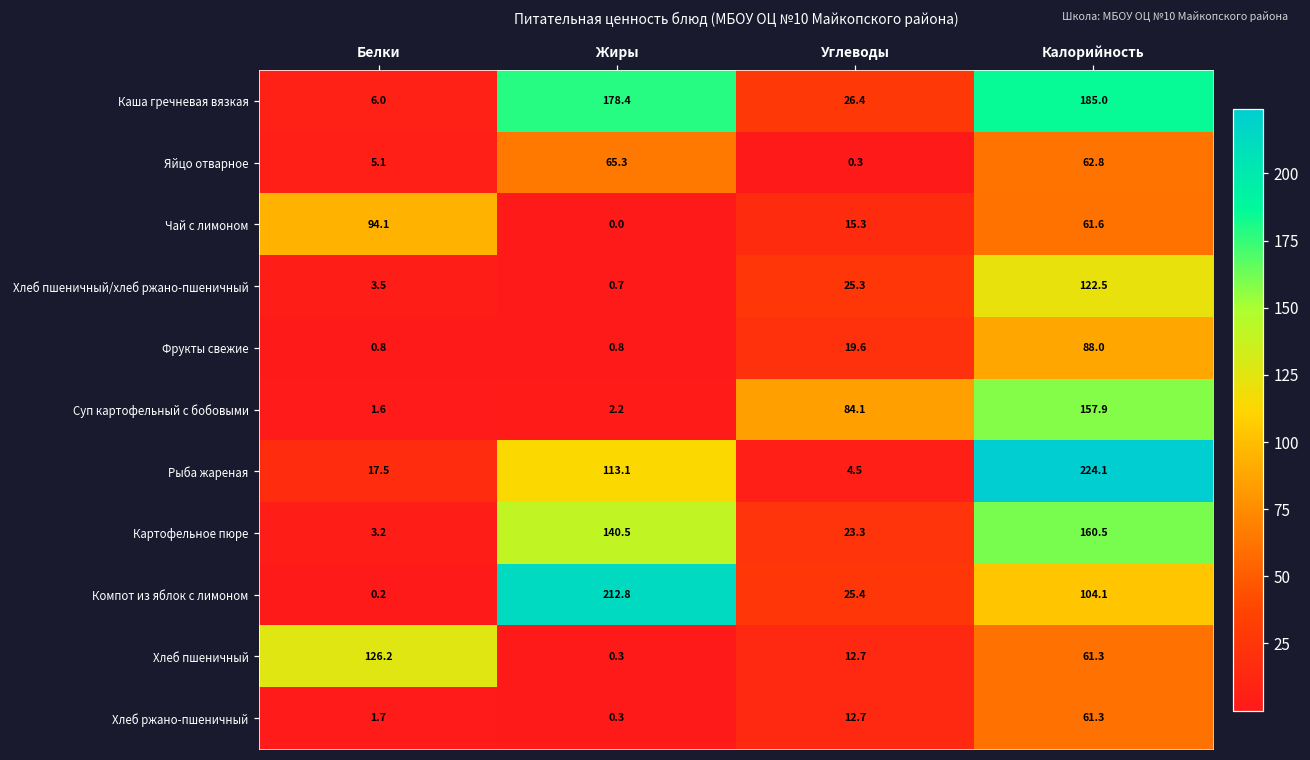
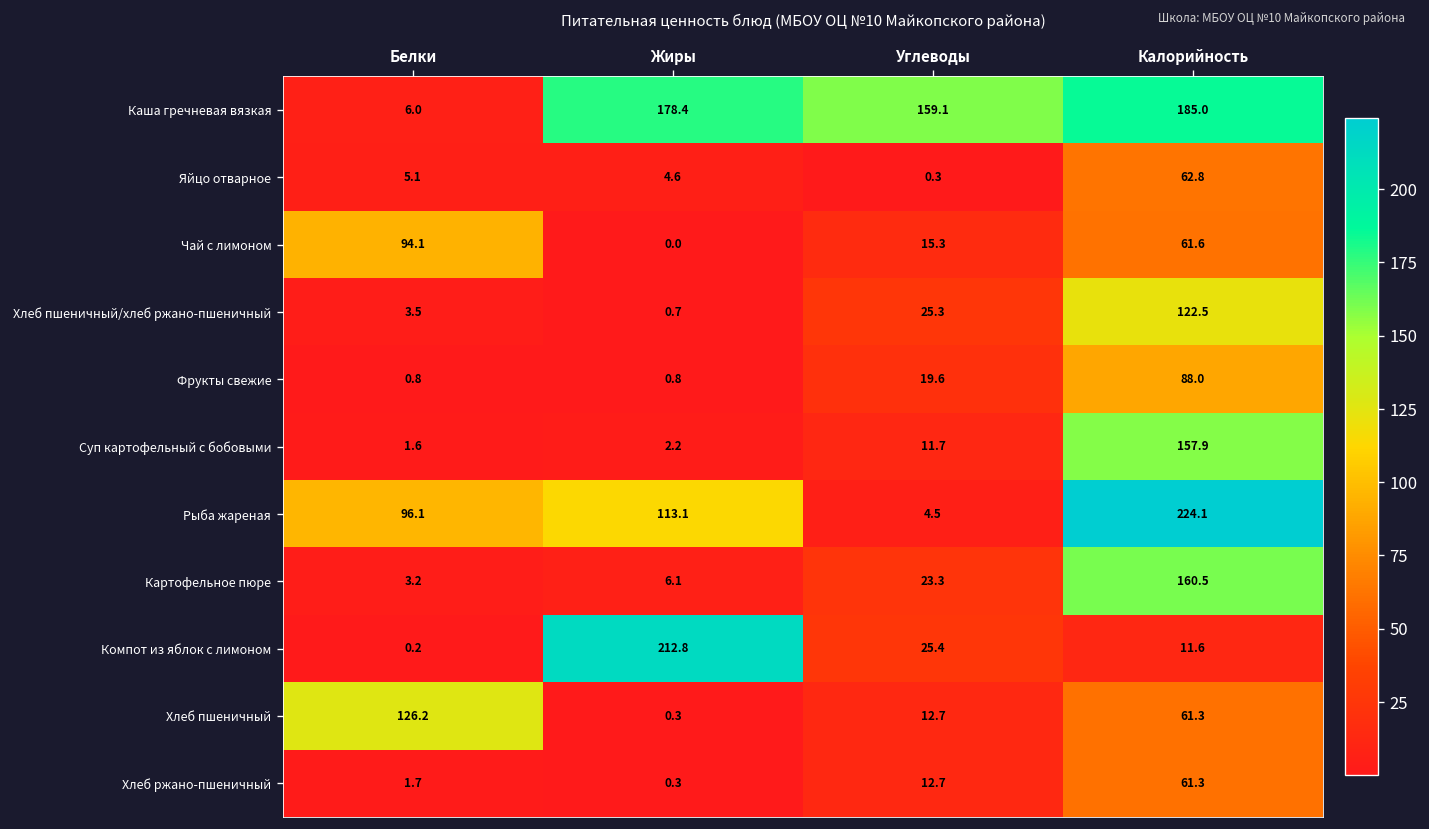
  {
    "Каша гречневая вязкая": {
      "Белки": 6.0,
      "Жиры": 178.4,
-     "Углеводы": 26.4,
+     "Углеводы": 159.1,
      "Калорийность": 185.0
    },
    "Яйцо отварное": {
      "Белки": 5.1,
-     "Жиры": 65.3,
+     "Жиры": 4.6,
      "Углеводы": 0.3,
      "Калорийность": 62.8
    },
    "Чай с лимоном": {
      "Белки": 94.1,
      "Жиры": 0.0,
      "Углеводы": 15.3,
      "Калорийность": 61.6
    },
    "Хлеб пшеничный/хлеб ржано-пшеничный": {
      "Белки": 3.5,
      "Жиры": 0.7,
      "Углеводы": 25.3,
      "Калорийность": 122.5
    },
    "Фрукты свежие": {
      "Белки": 0.8,
      "Жиры": 0.8,
      "Углеводы": 19.6,
      "Калорийность": 88.0
    },
    "Суп картофельный с бобовыми": {
      "Белки": 1.6,
      "Жиры": 2.2,
-     "Углеводы": 84.1,
+     "Углеводы": 11.7,
      "Калорийность": 157.9
    },
    "Рыба жареная": {
-     "Белки": 17.5,
+     "Белки": 96.1,
      "Жиры": 113.1,
      "Углеводы": 4.5,
      "Калорийность": 224.1
    },
    "Картофельное пюре": {
      "Белки": 3.2,
-     "Жиры": 140.5,
+     "Жиры": 6.1,
      "Углеводы": 23.3,
      "Калорийность": 160.5
    },
    "Компот из яблок с лимоном": {
      "Белки": 0.2,
      "Жиры": 212.8,
      "Углеводы": 25.4,
-     "Калорийность": 104.1
+     "Калорийность": 11.6
    },
    "Хлеб пшеничный": {
      "Белки": 126.2,
      "Жиры": 0.3,
      "Углеводы": 12.7,
      "Калорийность": 61.3
    },
    "Хлеб ржано-пшеничный": {
      "Белки": 1.7,
      "Жиры": 0.3,
      "Углеводы": 12.7,
      "Калорийность": 61.3
    }
  }
